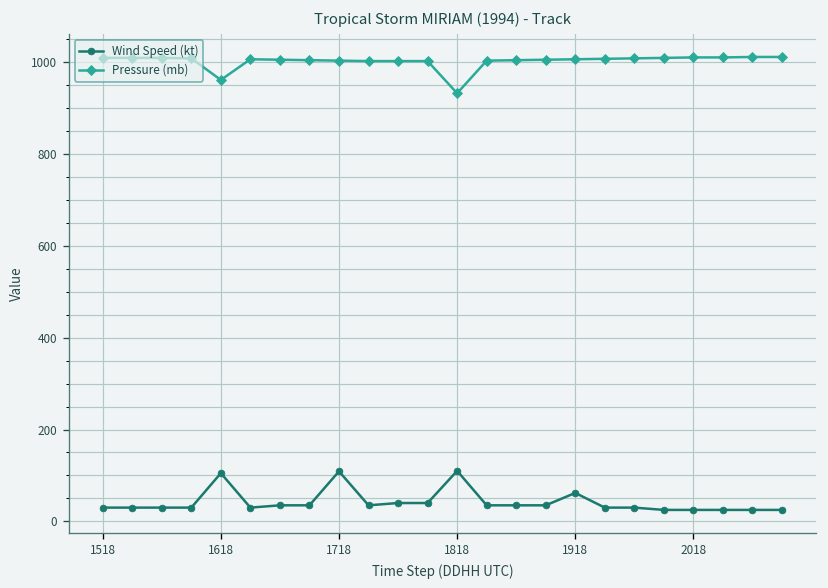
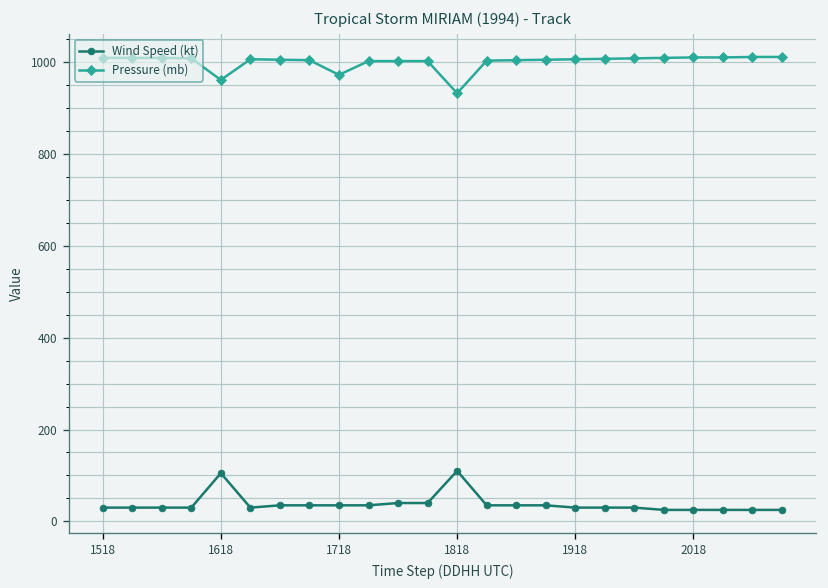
  {
    "Wind Speed (kt)": {
      "1518": 30,
      "1618": 110,
-     "1718": 110,
+     "1718": 40,
      "1818": 110,
-     "1918": 60,
+     "1918": 30,
      "2018": 30
    },
    "Pressure (mb)": {
      "1618": 960,
-     "1718": 1000,
+     "1718": 970,
      "1818": 930,
      "1918": 1010,
      "2018": 1010
    }
  }
